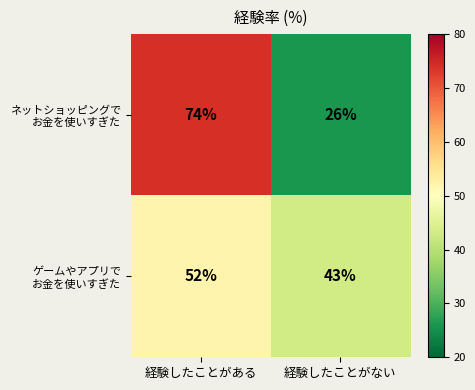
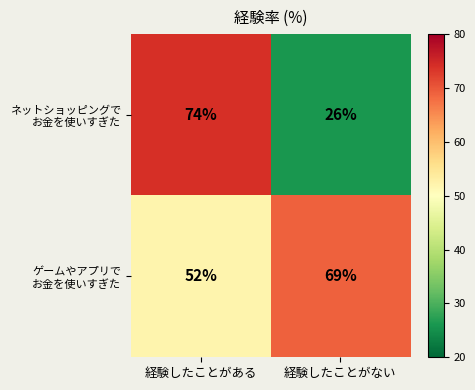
  {
    "ネットショッピングで お金を使いすぎた": {
      "経験したことがある": "74%",
      "経験したことがない": "26%"
    },
    "ゲームやアプリで お金を使いすぎた": {
      "経験したことがある": "52%",
-     "経験したことがない": "43%"
+     "経験したことがない": "69%"
    }
  }
